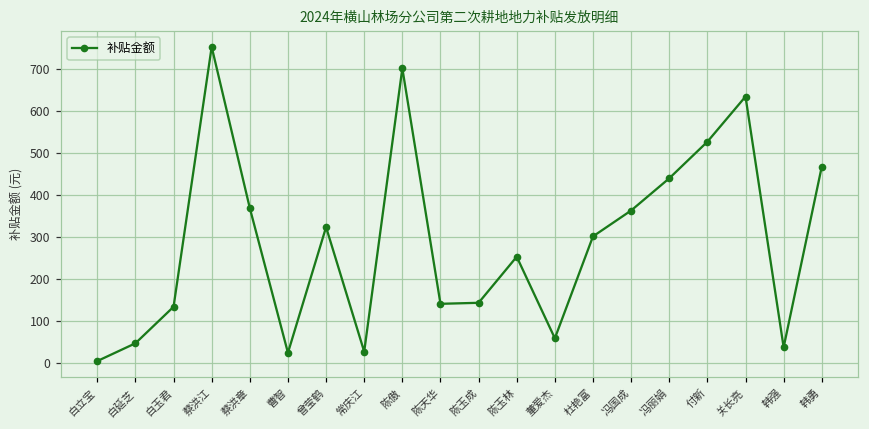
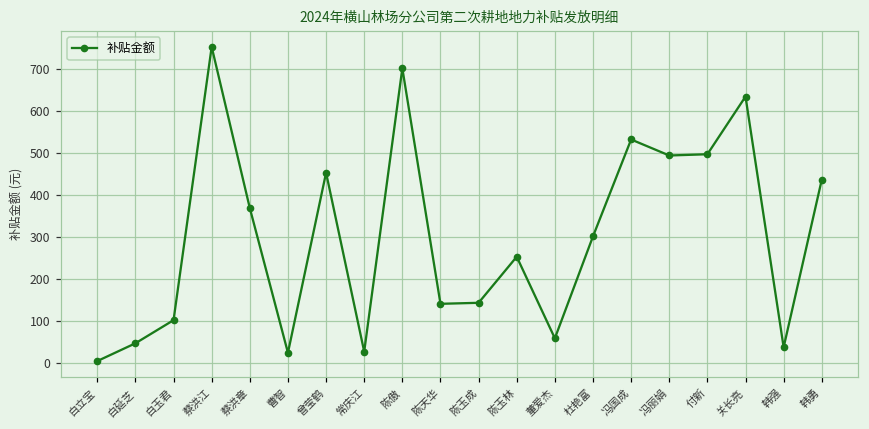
  {
    "白立宝": 10,
    "白延芝": 50,
-   "白玉君": 130,
+   "白玉君": 100,
    "蔡洪江": 750,
    "蔡洪章": 370,
    "曹智": 30,
-   "曾莹鹤": 320,
+   "曾莹鹤": 450,
    "常庆江": 30,
    "陈傲": 700,
    "陈天华": 140,
    "陈玉成": 140,
    "陈玉林": 250,
    "董爱杰": 60,
    "杜艳富": 300,
-   "冯国成": 360,
-   "冯丽娟": 440,
-   "付新": 530,
+   "冯国成": 530,
+   "冯丽娟": 490,
+   "付新": 500,
    "关长亮": 640,
    "韩强": 40,
-   "韩勇": 470
+   "韩勇": 440
  }
